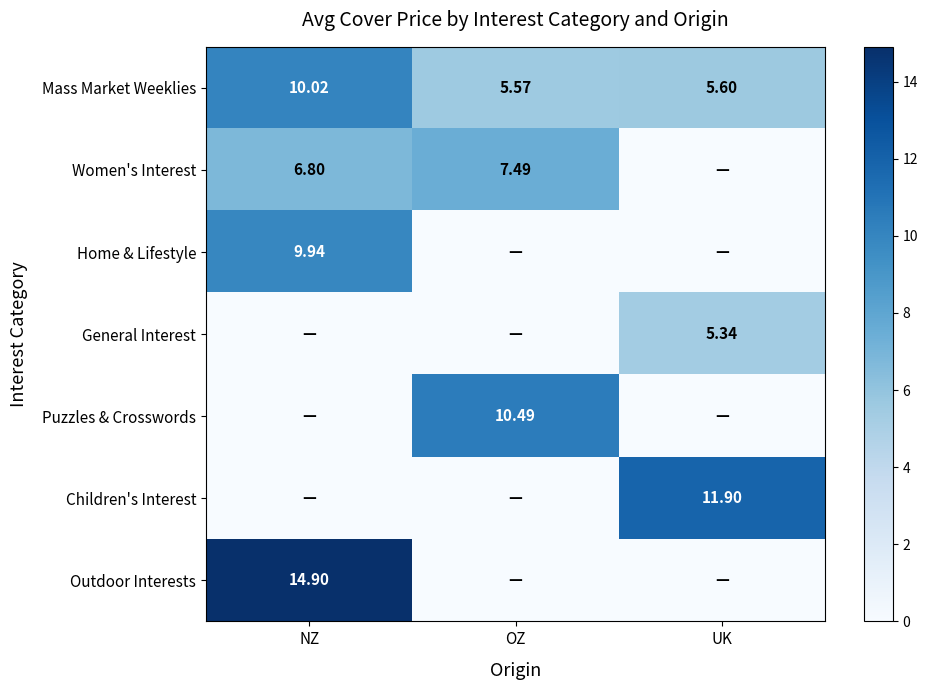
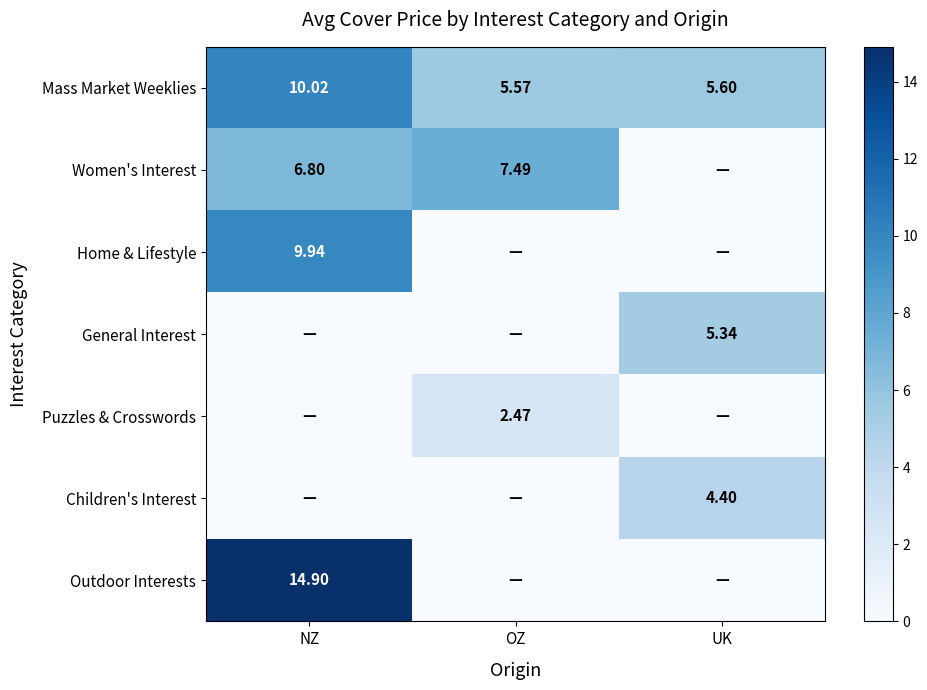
  {
    "Mass Market Weeklies": {
      "NZ": 10.02,
      "OZ": 5.57,
      "UK": 5.60
    },
    "Women's Interest": {
      "NZ": 6.80,
      "OZ": 7.49
    },
    "Home & Lifestyle": {
      "NZ": 9.94
    },
    "General Interest": {
      "UK": 5.34
    },
    "Puzzles & Crosswords": {
-     "OZ": 10.49
+     "OZ": 2.47
    },
    "Children's Interest": {
-     "UK": 11.90
+     "UK": 4.40
    },
    "Outdoor Interests": {
      "NZ": 14.90
    }
  }
